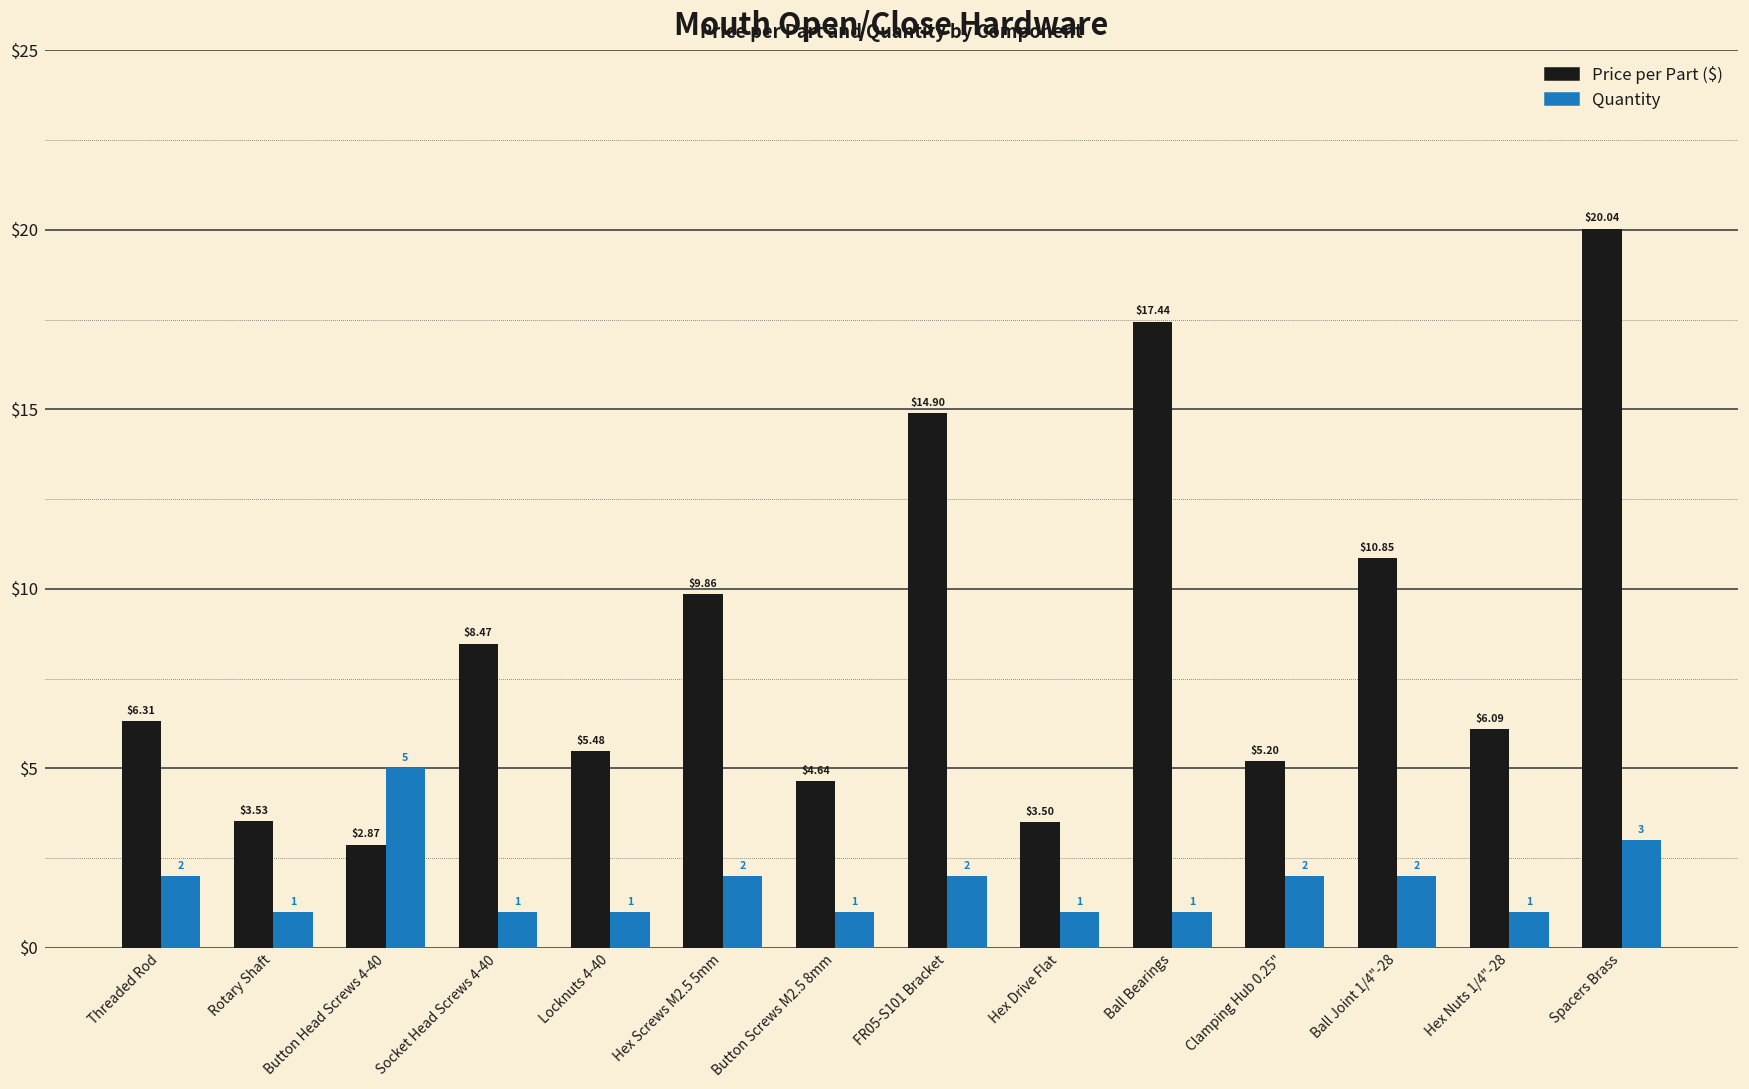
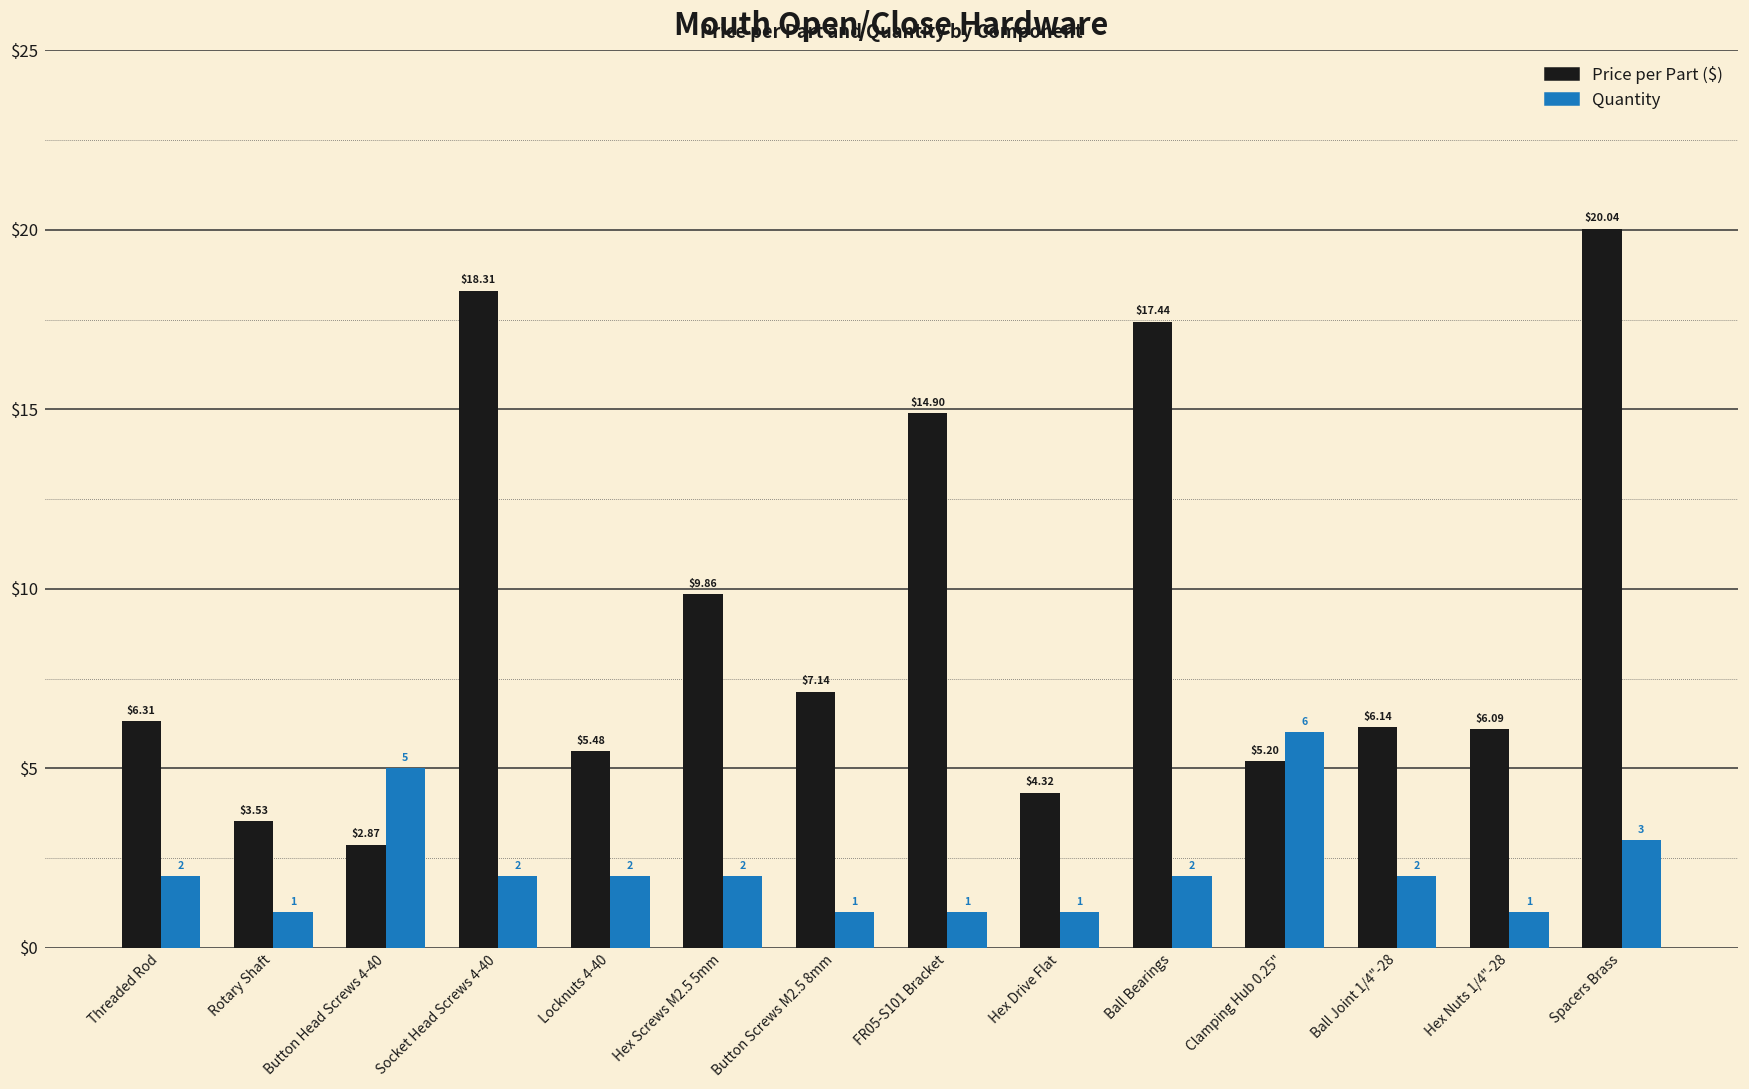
  {
    "Price per Part ($)": {
      "Threaded Rod": "$6.31",
      "Rotary Shaft": "$3.53",
      "Button Head Screws 4-40": "$2.87",
-     "Socket Head Screws 4-40": "$8.47",
+     "Socket Head Screws 4-40": "$18.31",
      "Locknuts 4-40": "$5.48",
      "Hex Screws M2.5 5mm": "$9.86",
-     "Button Screws M2.5 8mm": "$4.64",
+     "Button Screws M2.5 8mm": "$7.14",
      "FR05-S101 Bracket": "$14.90",
-     "Hex Drive Flat": "$3.50",
+     "Hex Drive Flat": "$4.32",
      "Ball Bearings": "$17.44",
      "Clamping Hub 0.25\"": "$5.20",
-     "Ball Joint 1/4\"-28": "$10.85",
+     "Ball Joint 1/4\"-28": "$6.14",
      "Hex Nuts 1/4\"-28": "$6.09",
      "Spacers Brass": "$20.04"
    },
    "Quantity": {
      "Threaded Rod": "2",
      "Rotary Shaft": "1",
      "Button Head Screws 4-40": "5",
-     "Socket Head Screws 4-40": "1",
-     "Locknuts 4-40": "1",
+     "Socket Head Screws 4-40": "2",
+     "Locknuts 4-40": "2",
      "Hex Screws M2.5 5mm": "2",
      "Button Screws M2.5 8mm": "1",
-     "FR05-S101 Bracket": "2",
+     "FR05-S101 Bracket": "1",
      "Hex Drive Flat": "1",
-     "Ball Bearings": "1",
-     "Clamping Hub 0.25\"": "2",
+     "Ball Bearings": "2",
+     "Clamping Hub 0.25\"": "6",
      "Ball Joint 1/4\"-28": "2",
      "Hex Nuts 1/4\"-28": "1",
      "Spacers Brass": "3"
    }
  }
